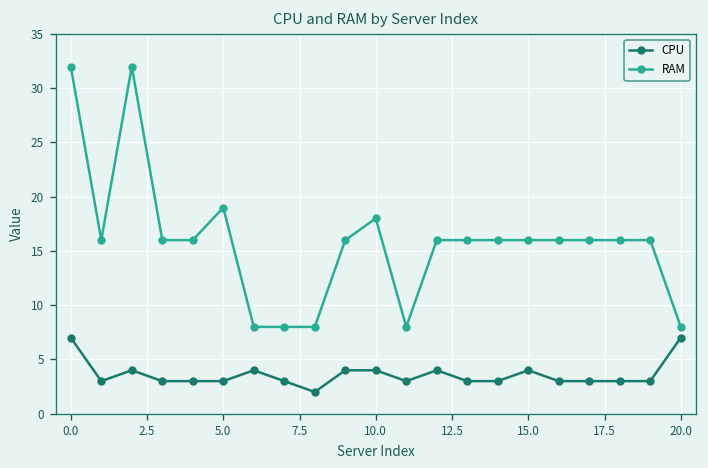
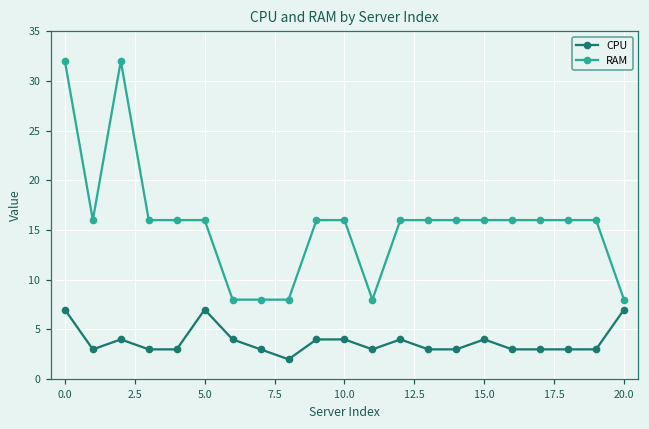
  {
    "CPU": {
      "0.0": 7,
-     "5.0": 3,
+     "5.0": 7,
      "10.0": 4,
      "15.0": 4,
      "20.0": 7
    },
    "RAM": {
      "0.0": 32,
-     "5.0": 19,
-     "10.0": 18,
+     "5.0": 16,
+     "10.0": 16,
      "15.0": 16,
      "20.0": 8
    }
  }
